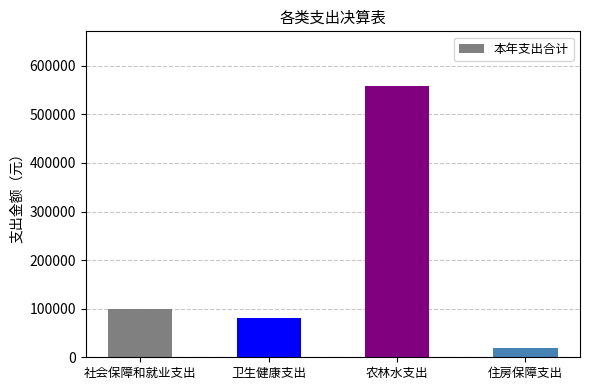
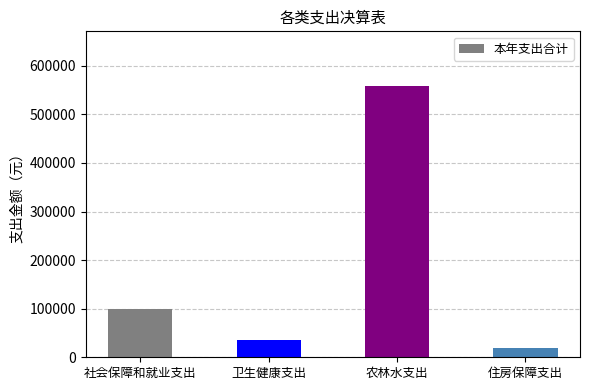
  {
    "社会保障和就业支出": 100000,
-   "卫生健康支出": 80000,
+   "卫生健康支出": 30000,
    "农林水支出": 560000,
    "住房保障支出": 20000
  }
